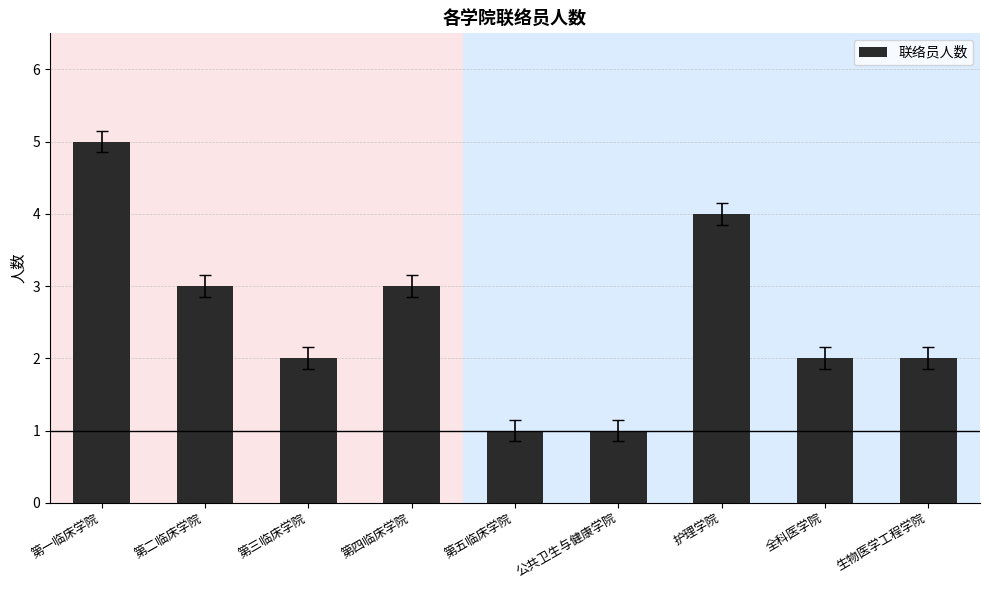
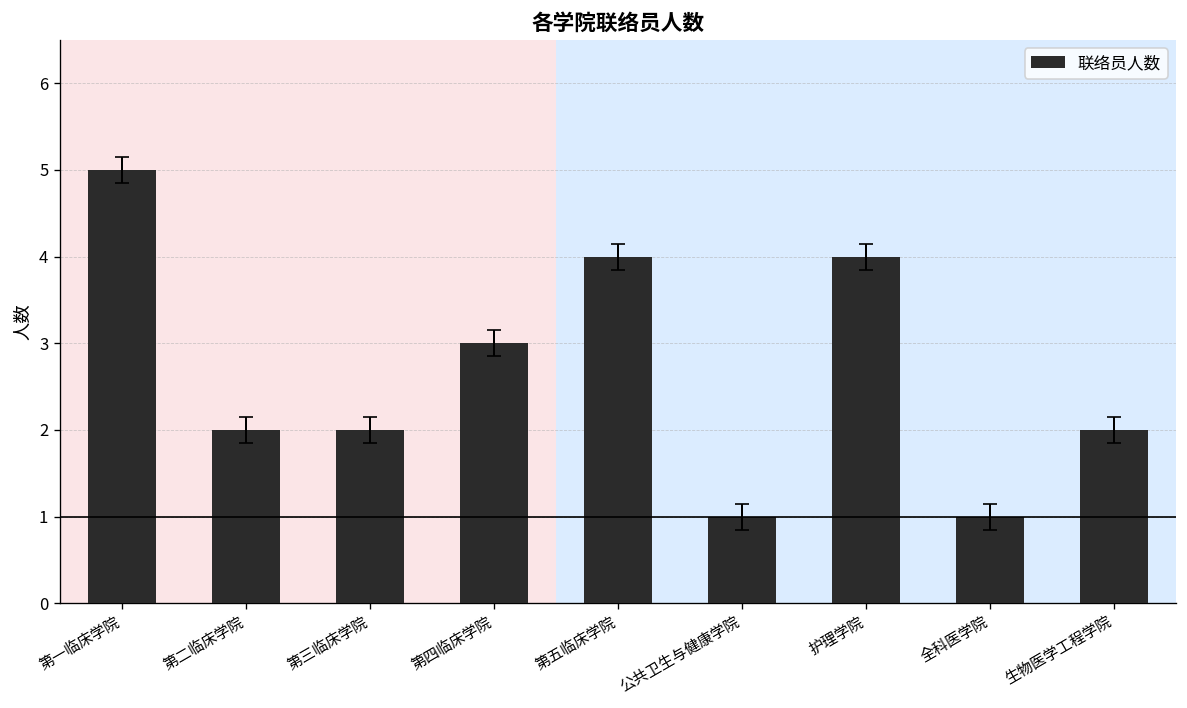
  {
    "联络员人数": {
      "第一临床学院": 5,
-     "第二临床学院": 3,
+     "第二临床学院": 2,
      "第三临床学院": 2,
      "第四临床学院": 3,
-     "第五临床学院": 1,
+     "第五临床学院": 4,
      "公共卫生与健康学院": 1,
      "护理学院": 4,
-     "全科医学院": 2,
+     "全科医学院": 1,
      "生物医学工程学院": 2
    }
  }
